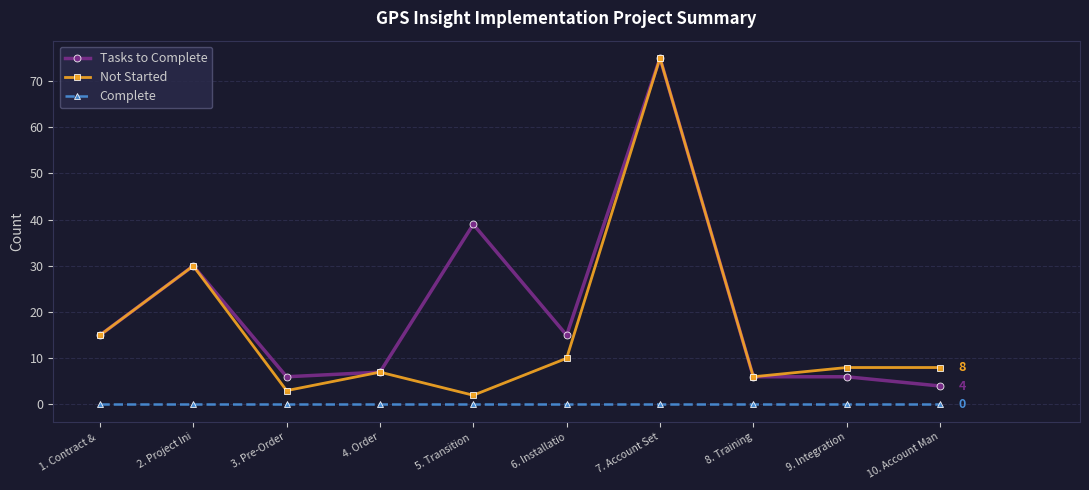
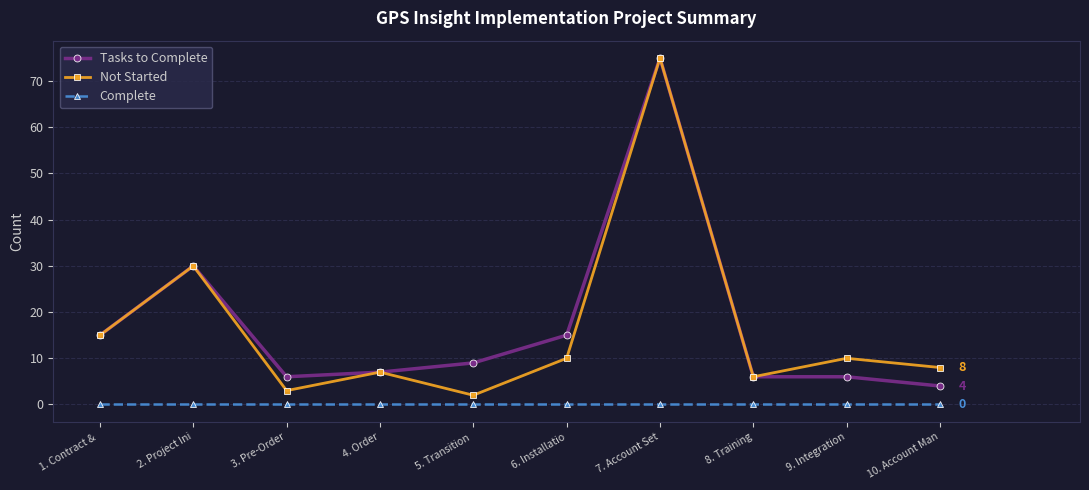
  {
    "Tasks to Complete": {
      "3. Pre-Order": 6,
-     "5. Transition": 39,
+     "5. Transition": 9,
      "6. Installatio": 15,
      "9. Integration": 6
    },
    "Not Started": {
      "3. Pre-Order": 3,
      "5. Transition": 2,
      "6. Installatio": 10,
-     "9. Integration": 8
+     "9. Integration": 10
    },
    "Complete": {
      "10. Account Man": 0
    }
  }
